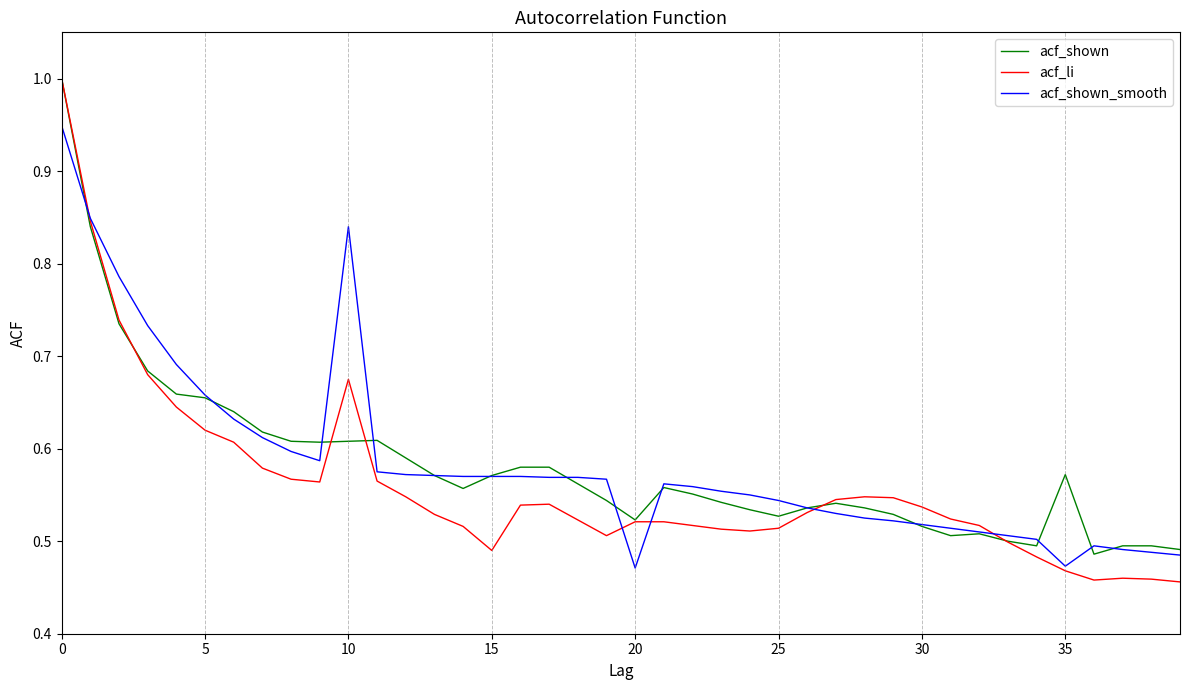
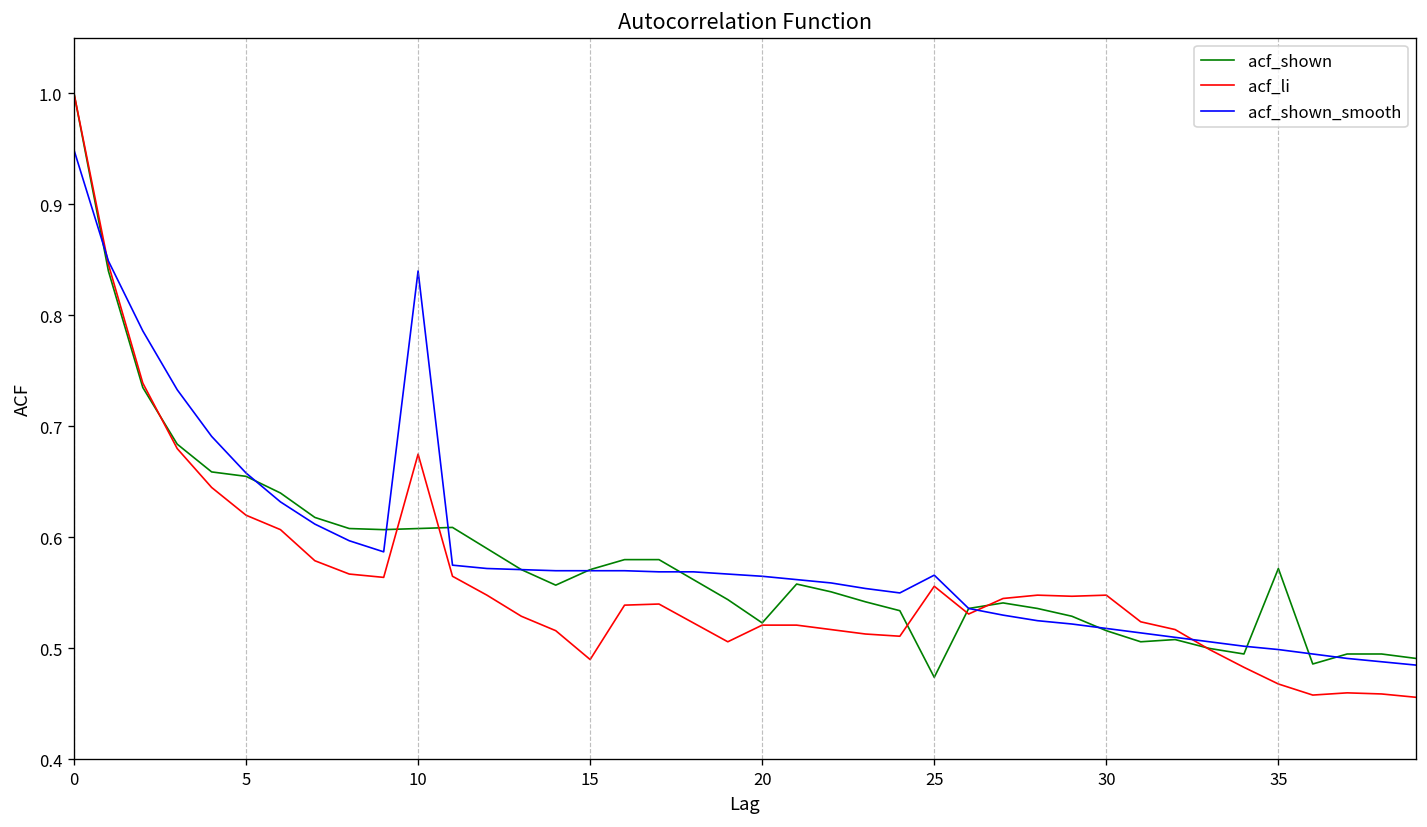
  {
    "acf_shown": {
      "5": 0.66,
      "10": 0.61,
-     "25": 0.53,
+     "25": 0.47,
      "35": 0.57
    },
    "acf_li": {
      "5": 0.62,
      "10": 0.68,
      "15": 0.49,
-     "25": 0.51,
-     "30": 0.54,
+     "25": 0.56,
+     "30": 0.55,
      "35": 0.47
    },
    "acf_shown_smooth": {
      "0": 0.95,
      "5": 0.66,
      "10": 0.84,
-     "20": 0.47,
-     "25": 0.54,
-     "35": 0.47
+     "20": 0.57,
+     "25": 0.57,
+     "35": 0.50
    }
  }
